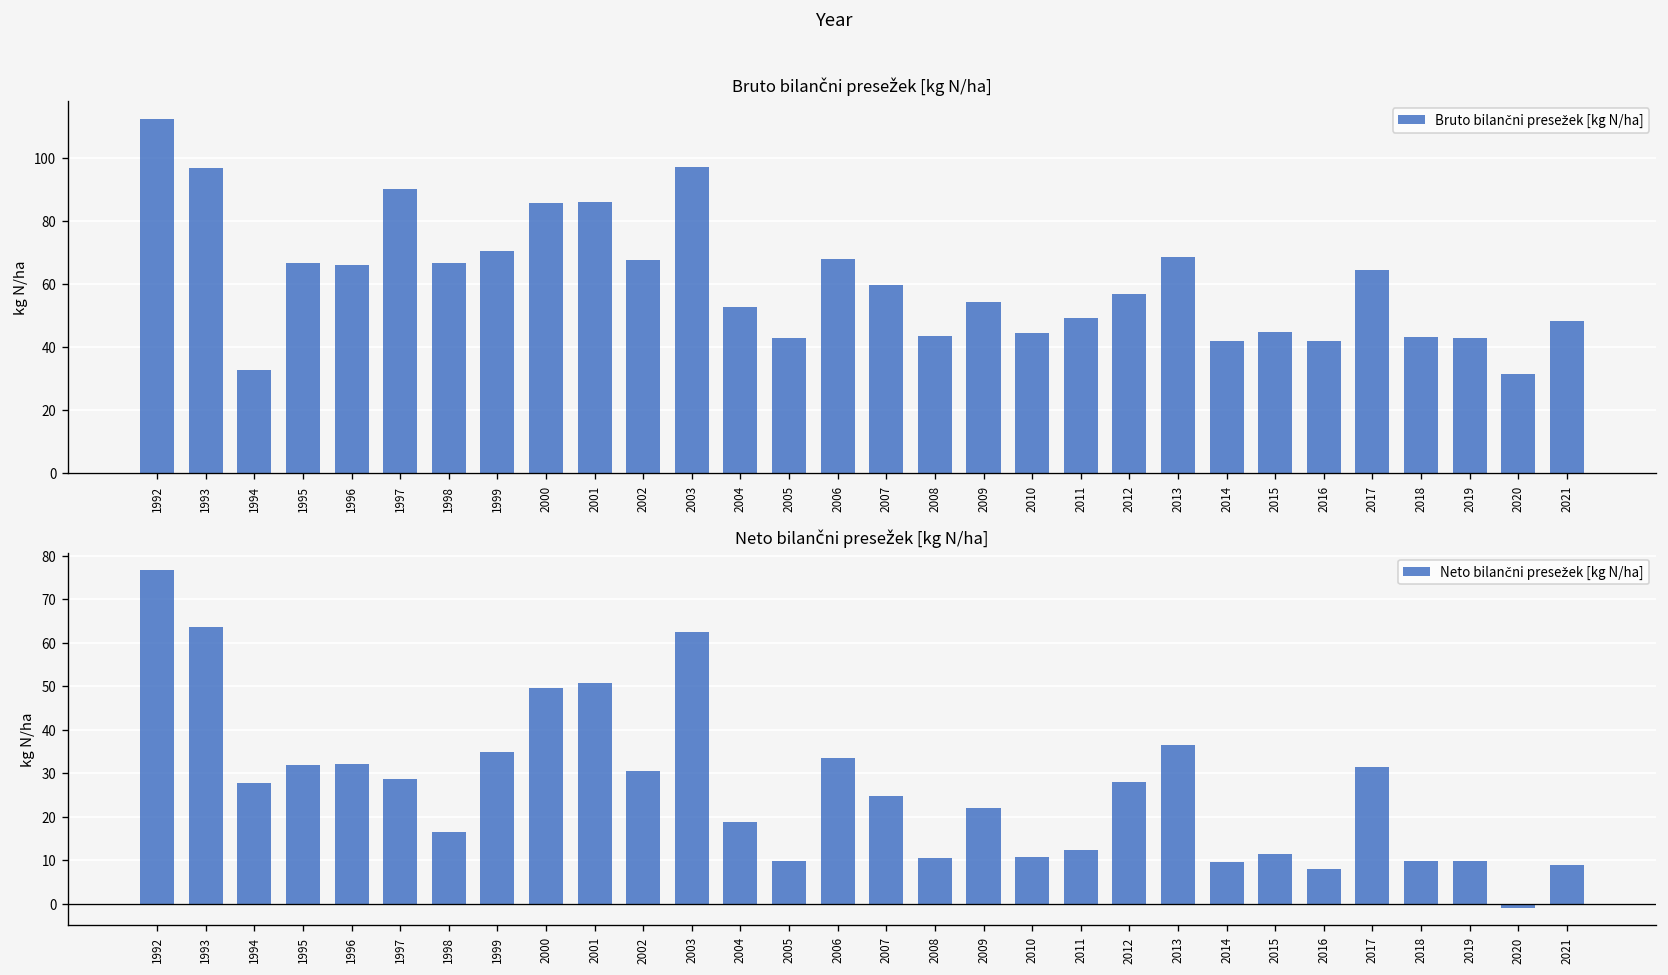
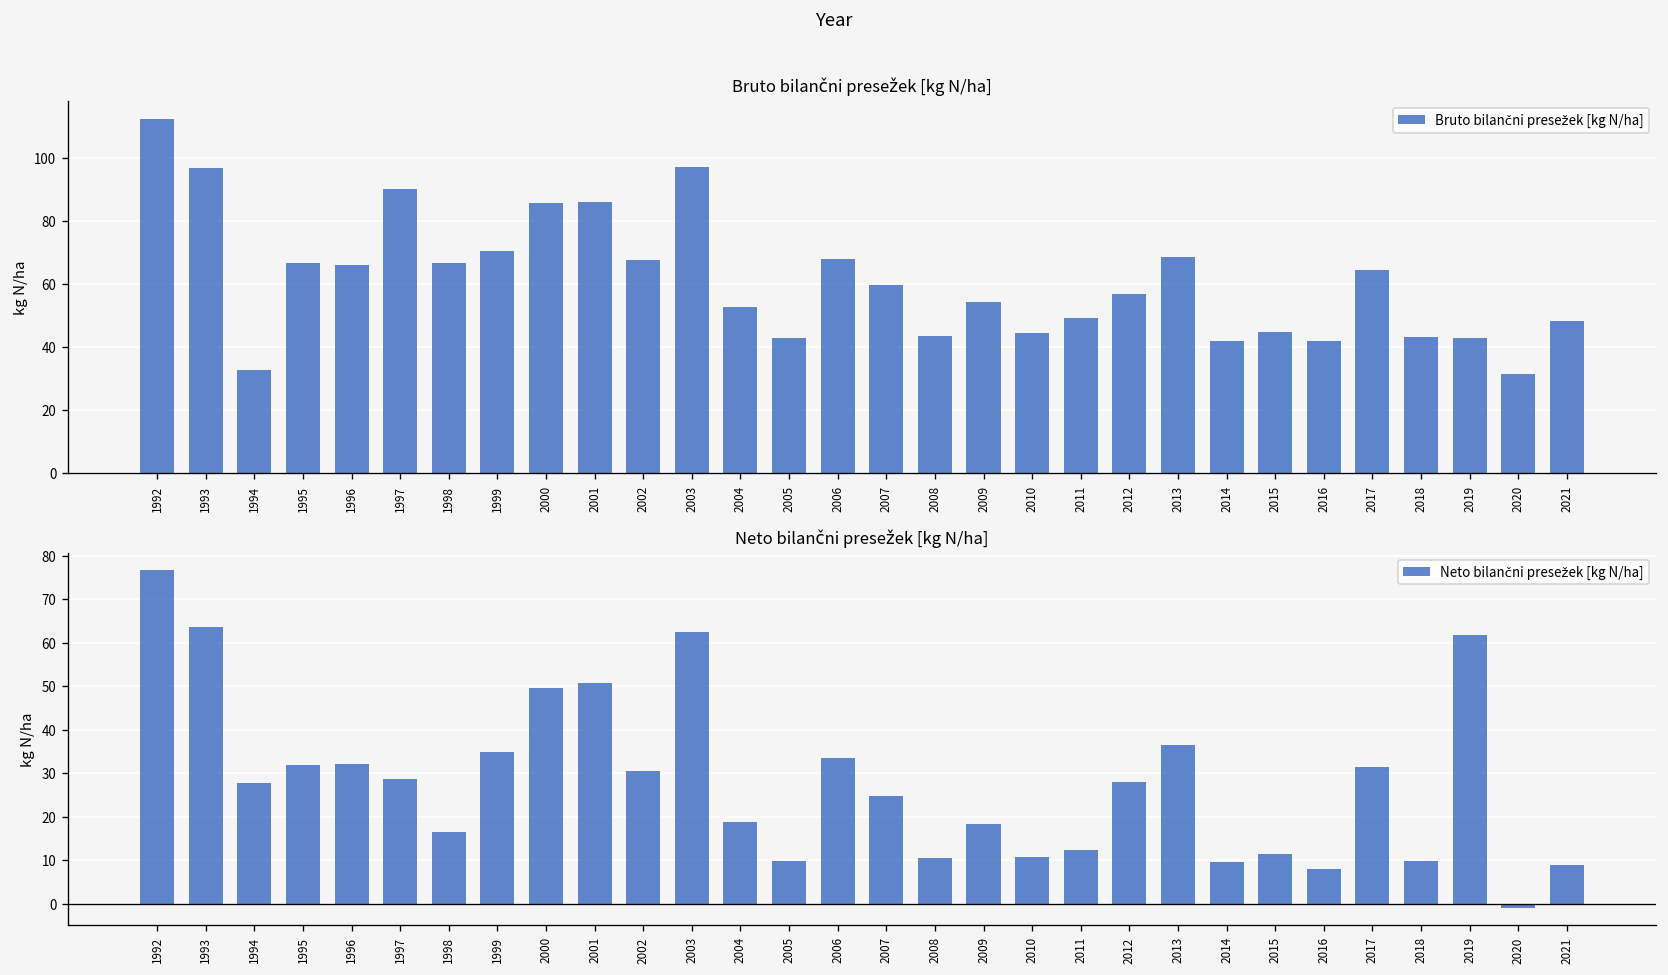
  {
    "Bruto bilančni presežek [kg N/ha]": {
      "1992": 112,
      "1993": 97,
      "1994": 33,
      "1995": 67,
      "1996": 66,
      "1997": 90,
      "1998": 67,
      "1999": 70,
      "2000": 86,
      "2001": 86,
      "2002": 68,
      "2003": 97,
      "2004": 53,
      "2005": 43,
      "2006": 68,
      "2007": 60,
      "2008": 44,
      "2009": 54,
      "2010": 45,
      "2011": 49,
      "2012": 57,
      "2013": 69,
      "2014": 42,
      "2015": 45,
      "2016": 42,
      "2017": 64,
      "2018": 43,
      "2019": 43,
      "2020": 32,
      "2021": 48
    },
    "Neto bilančni presežek [kg N/ha]": {
      "1992": 77,
      "1993": 64,
      "1994": 28,
      "1995": 32,
      "1996": 32,
      "1997": 29,
      "1998": 17,
      "1999": 35,
      "2000": 50,
      "2001": 51,
      "2002": 31,
      "2003": 62,
      "2004": 19,
      "2005": 10,
      "2006": 34,
      "2007": 25,
      "2008": 10,
-     "2009": 22,
+     "2009": 18,
      "2010": 11,
      "2011": 12,
      "2012": 28,
      "2013": 37,
      "2014": 10,
      "2015": 11,
      "2016": 8,
      "2017": 31,
      "2018": 10,
-     "2019": 10,
+     "2019": 62,
      "2020": -1,
      "2021": 9
    }
  }
